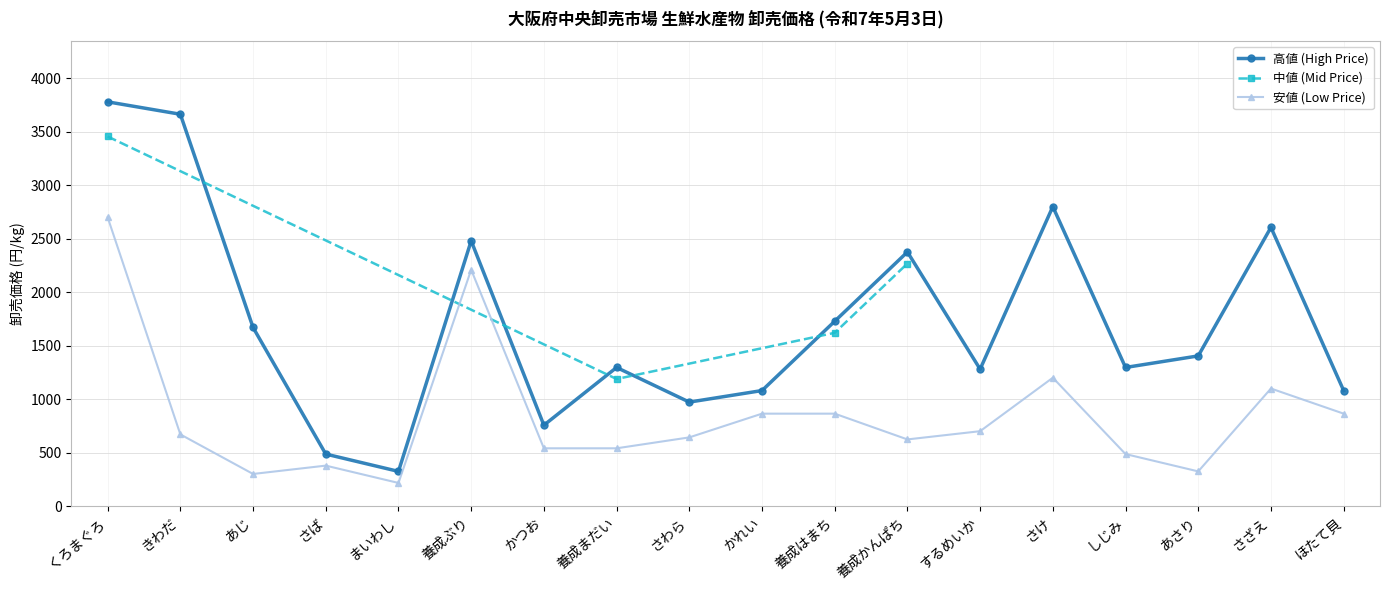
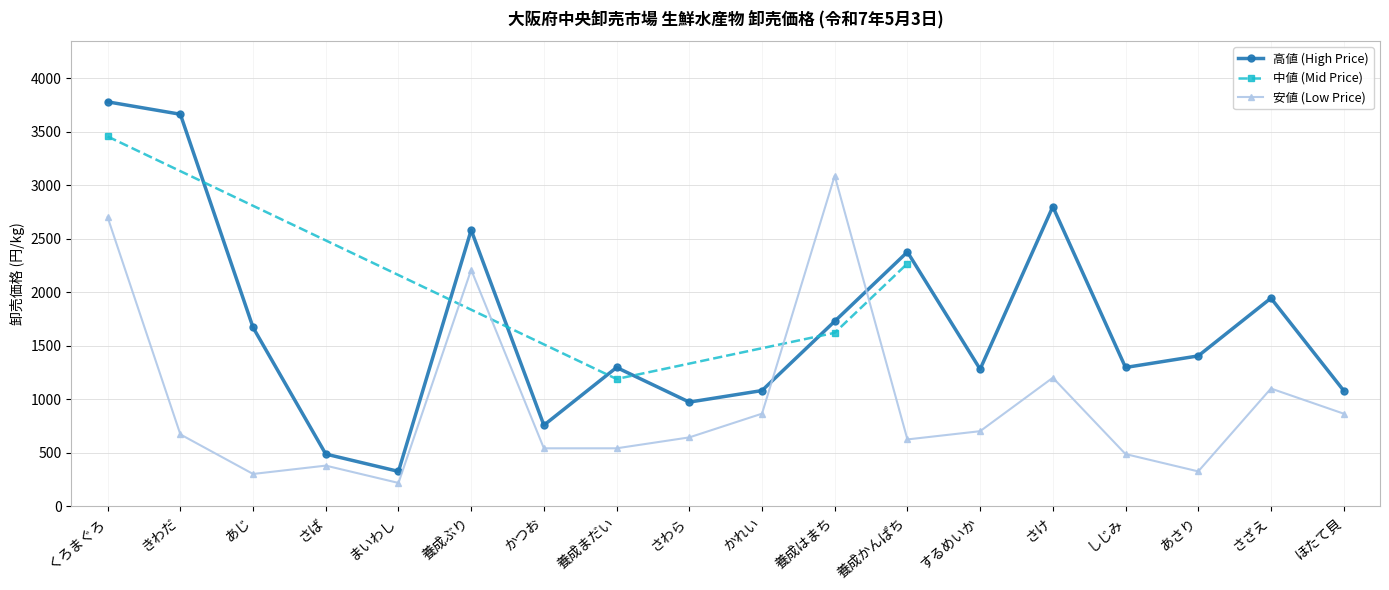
  {
    "高値 (High Price)": {
      "くろまぐろ": 3780,
      "きわだ": 3660,
      "あじ": 1670,
      "さば": 490,
      "まいわし": 320,
-     "養成ぶり": 2480,
+     "養成ぶり": 2580,
      "かつお": 760,
      "養成まだい": 1300,
      "さわら": 970,
      "かれい": 1080,
      "養成はまち": 1730,
      "養成かんぱち": 2380,
      "するめいか": 1280,
      "さけ": 2800,
      "しじみ": 1300,
      "あさり": 1400,
-     "さざえ": 2610,
+     "さざえ": 1940,
      "ほたて貝": 1080
    },
    "中値 (Mid Price)": {
      "くろまぐろ": 3460,
      "養成まだい": 1190,
      "養成はまち": 1620,
      "養成かんぱち": 2270
    },
    "安値 (Low Price)": {
      "くろまぐろ": 2700,
      "きわだ": 670,
      "あじ": 300,
      "さば": 380,
      "まいわし": 220,
      "養成ぶり": 2210,
      "かつお": 540,
      "養成まだい": 540,
      "さわら": 640,
      "かれい": 860,
-     "養成はまち": 860,
+     "養成はまち": 3090,
      "養成かんぱち": 620,
      "するめいか": 700,
      "さけ": 1200,
      "しじみ": 490,
      "あさり": 320,
      "さざえ": 1100,
      "ほたて貝": 860
    }
  }
